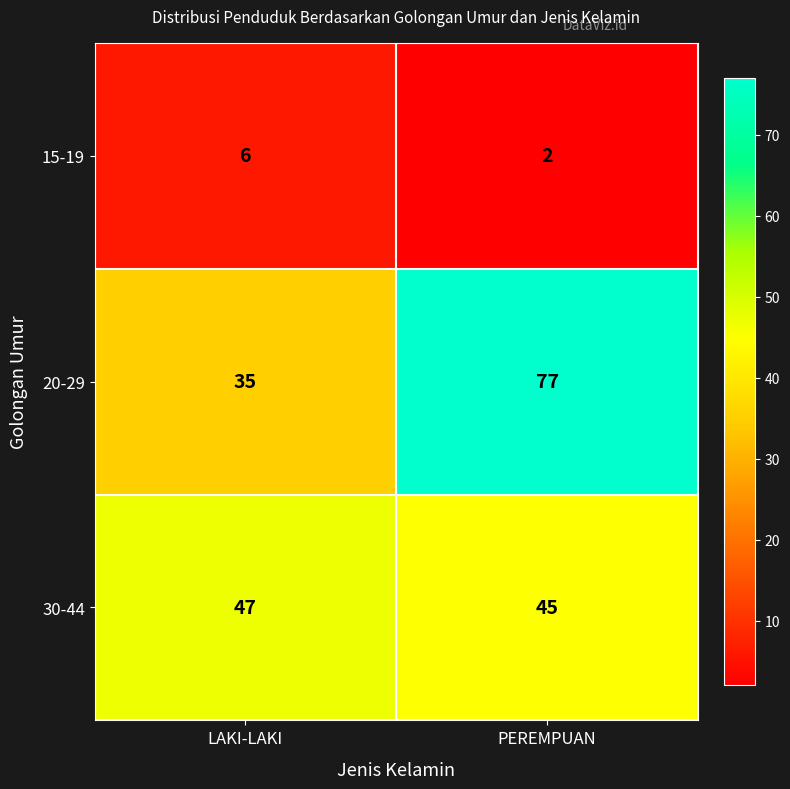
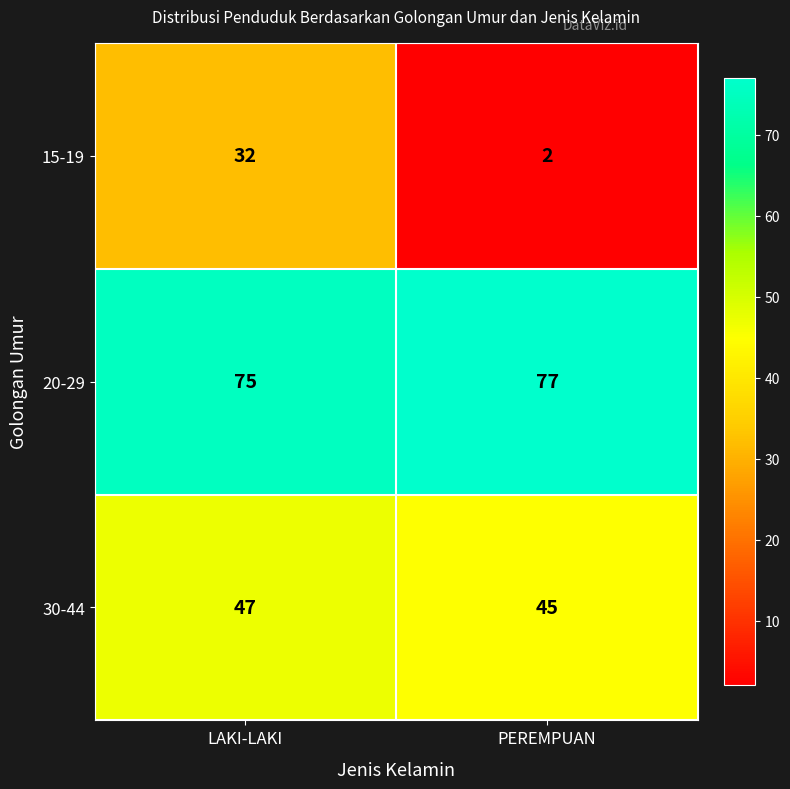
  {
    "15-19": {
-     "LAKI-LAKI": 6,
+     "LAKI-LAKI": 32,
      "PEREMPUAN": 2
    },
    "20-29": {
-     "LAKI-LAKI": 35,
+     "LAKI-LAKI": 75,
      "PEREMPUAN": 77
    },
    "30-44": {
      "LAKI-LAKI": 47,
      "PEREMPUAN": 45
    }
  }
